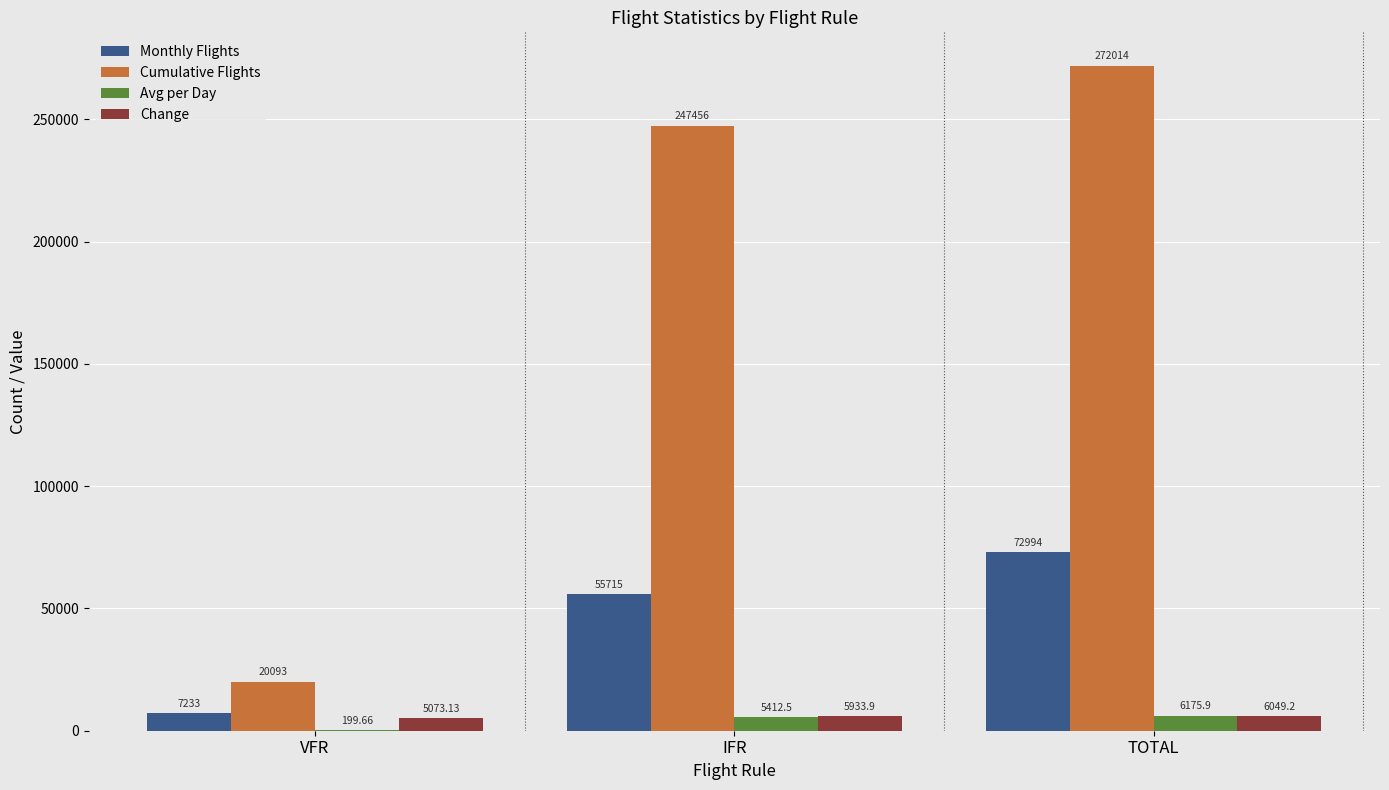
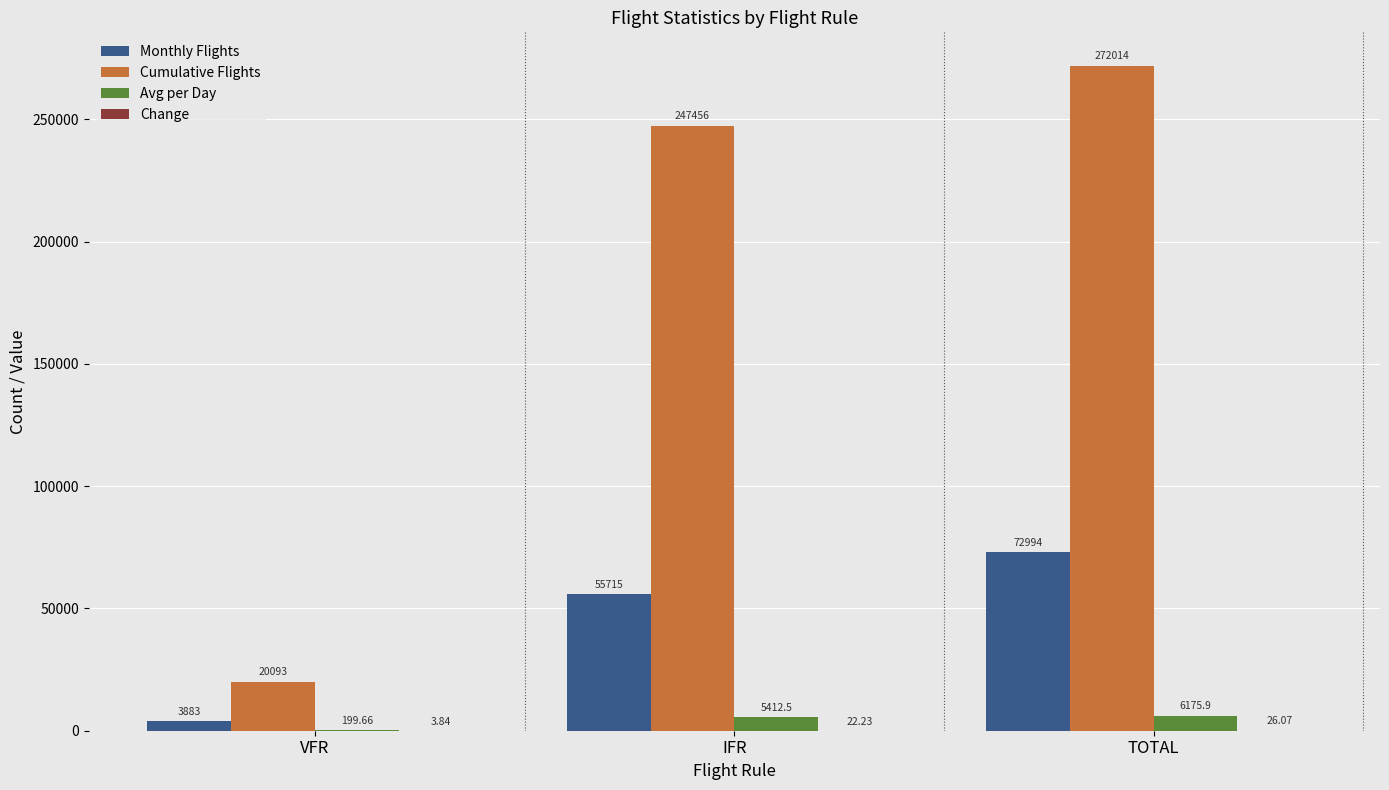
  {
    "Monthly Flights": {
-     "VFR": 7233,
+     "VFR": 3883,
      "IFR": 55715,
      "TOTAL": 72994
    },
    "Cumulative Flights": {
      "VFR": 20093,
      "IFR": 247456,
      "TOTAL": 272014
    },
    "Avg per Day": {
      "VFR": 199.66,
      "IFR": 5412.5,
      "TOTAL": 6175.9
    },
    "Change": {
-     "VFR": 5073.13,
-     "IFR": 5933.9,
-     "TOTAL": 6049.2
+     "VFR": 3.84,
+     "IFR": 22.23,
+     "TOTAL": 26.07
    }
  }
